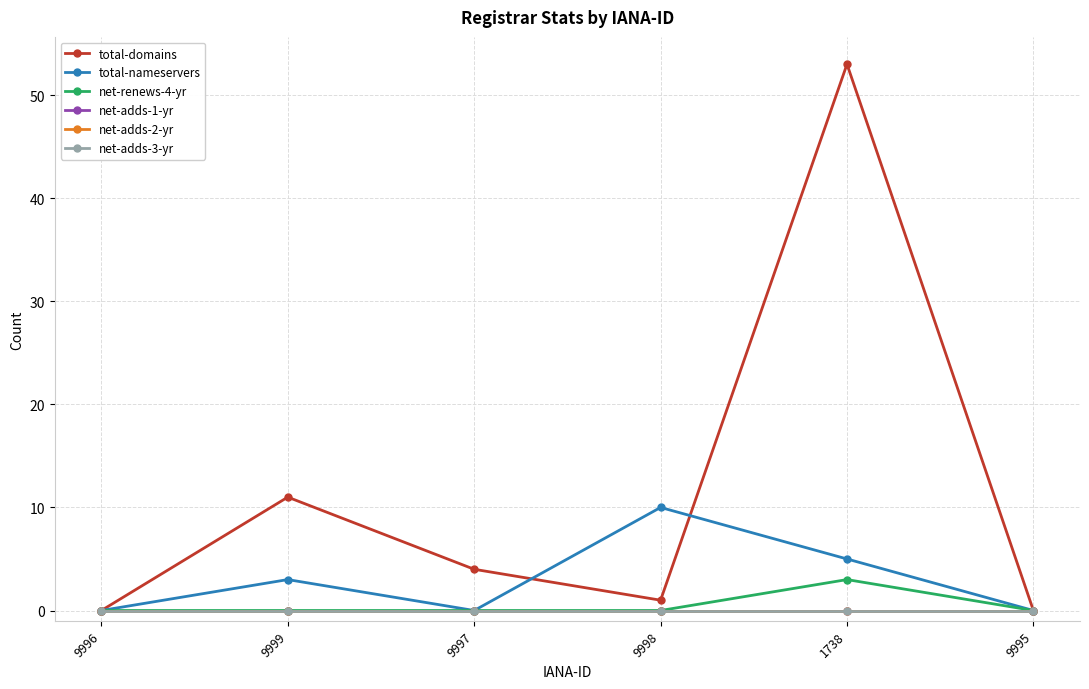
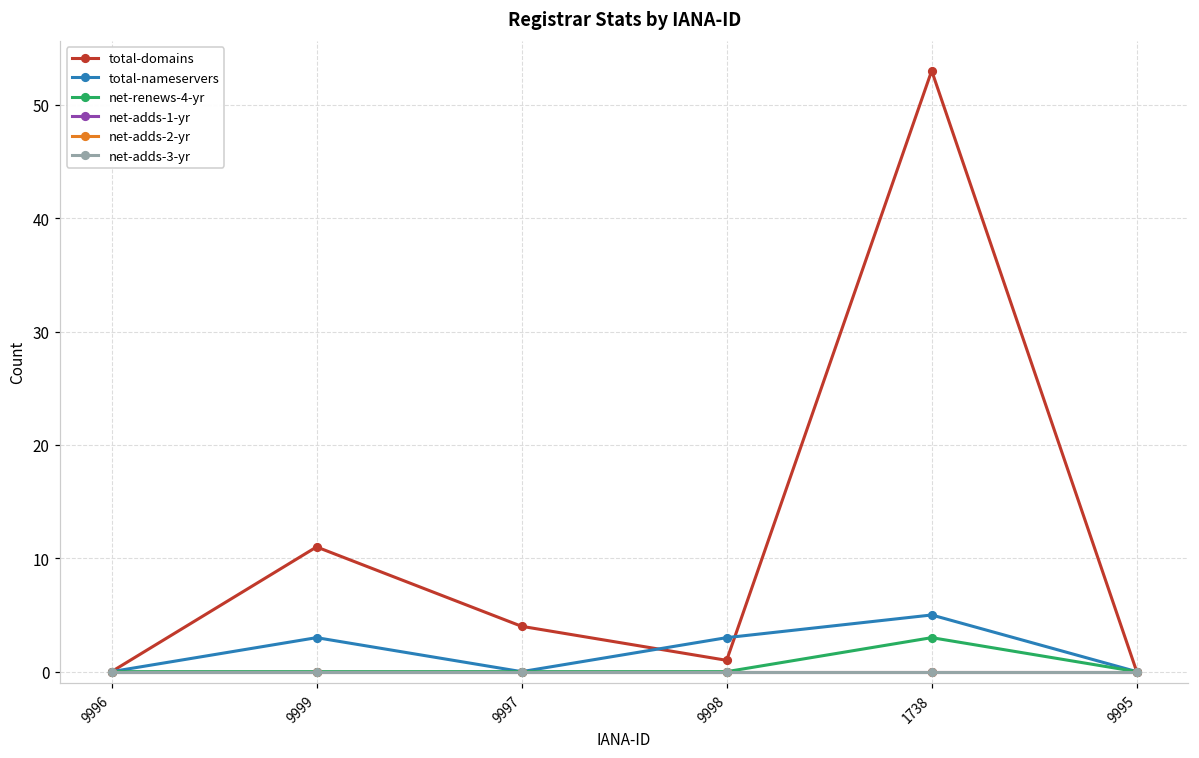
  {
    "total-domains": {
      "9999": 11,
      "9997": 4,
      "9998": 1,
      "1738": 53
    },
    "total-nameservers": {
      "9999": 3,
-     "9998": 10,
+     "9998": 3,
      "1738": 5
    },
    "net-renews-4-yr": {
      "1738": 3
    },
    "net-adds-3-yr": {
      "1738": 0
    }
  }
